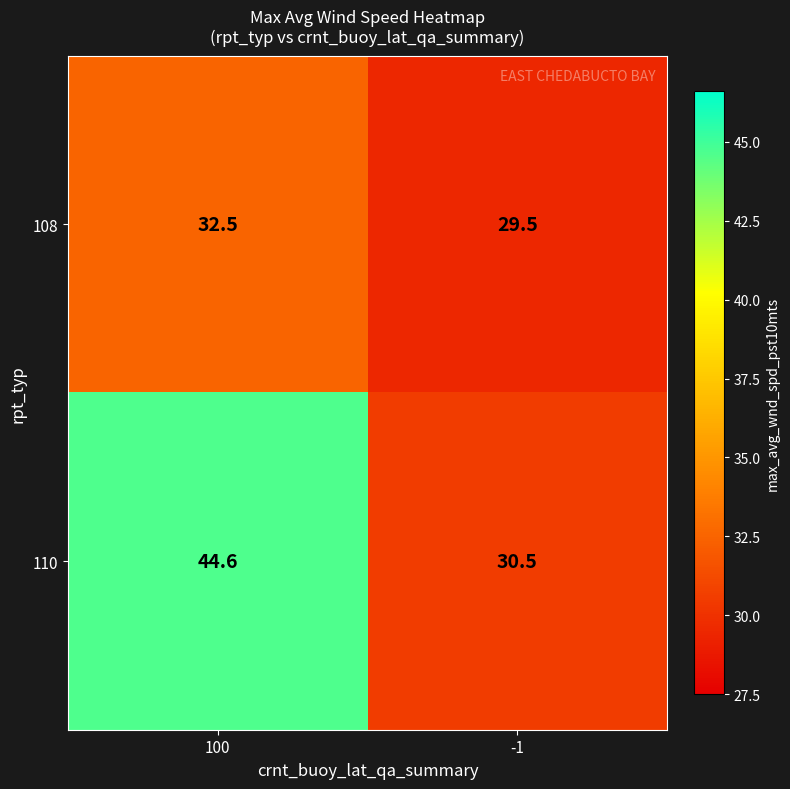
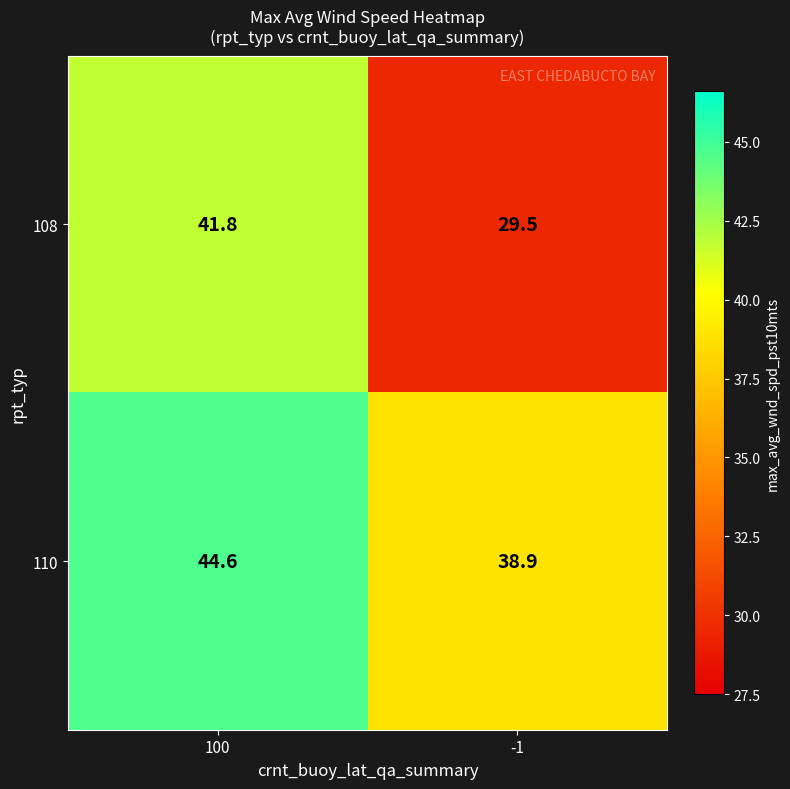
  {
    "108": {
-     "100": 32.5
+     "100": 41.8
    },
    "110": {
      "100": 44.6,
-     "-1": 30.5
+     "-1": 38.9
    }
  }
